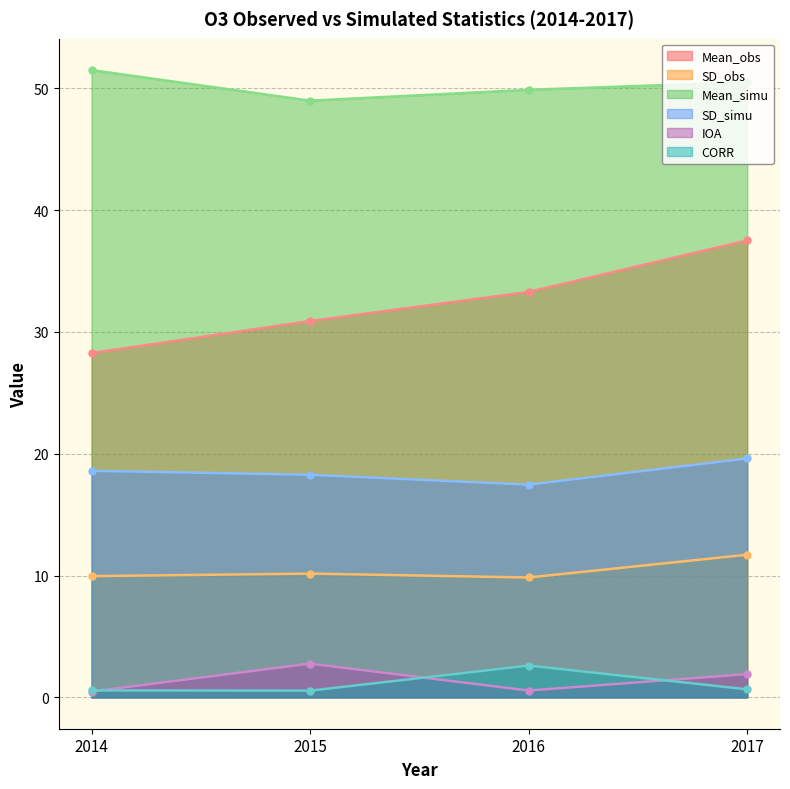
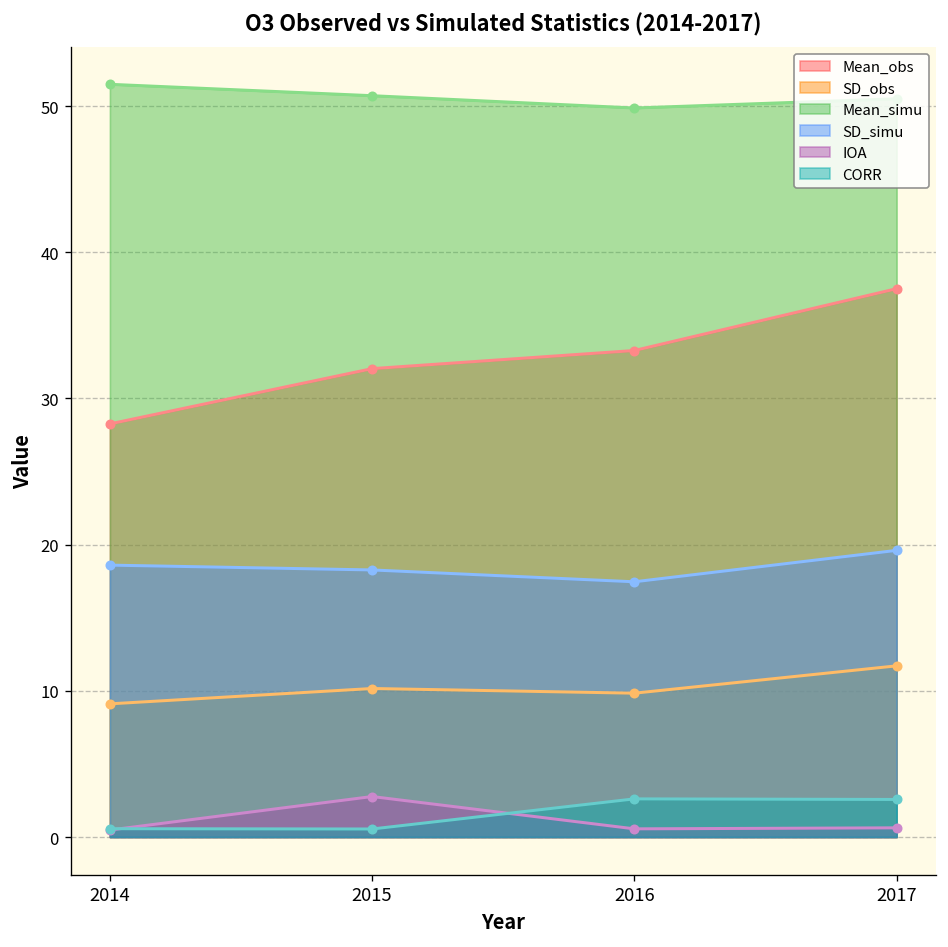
  {
    "Mean_obs": {
      "2014": 28.3,
-     "2015": 30.9,
+     "2015": 32.0,
      "2016": 33.3,
      "2017": 37.5
    },
    "SD_obs": {
-     "2014": 10.0,
+     "2014": 9.1,
      "2015": 10.2,
      "2016": 9.8,
      "2017": 11.7
    },
    "Mean_simu": {
      "2014": 51.5,
-     "2015": 49.0,
+     "2015": 50.7,
      "2016": 49.9
    },
    "SD_simu": {
      "2014": 18.6,
      "2015": 18.3,
      "2016": 17.5,
      "2017": 19.6
    },
    "IOA": {
      "2015": 2.8,
      "2016": 0.6,
-     "2017": 1.9
+     "2017": 0.6
    },
    "CORR": {
      "2015": 0.6,
      "2016": 2.6,
-     "2017": 0.7
+     "2017": 2.6
    }
  }
